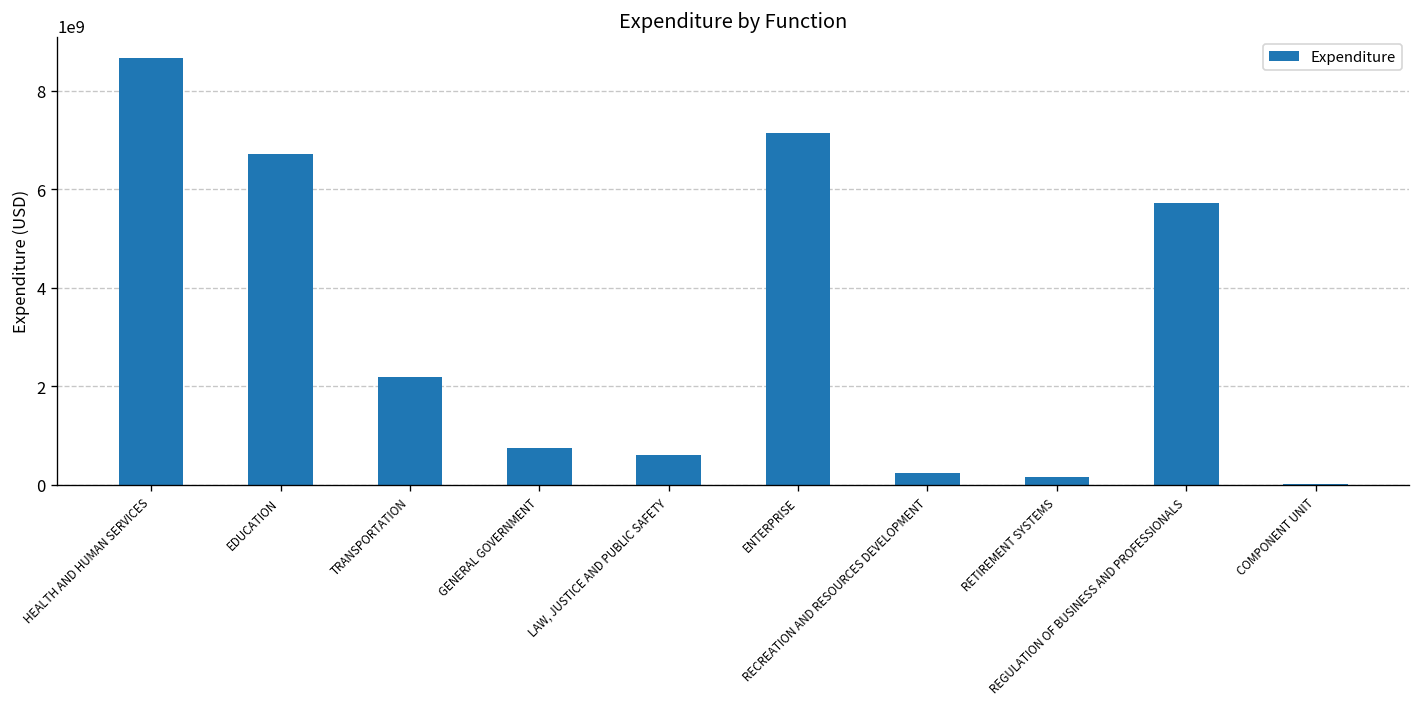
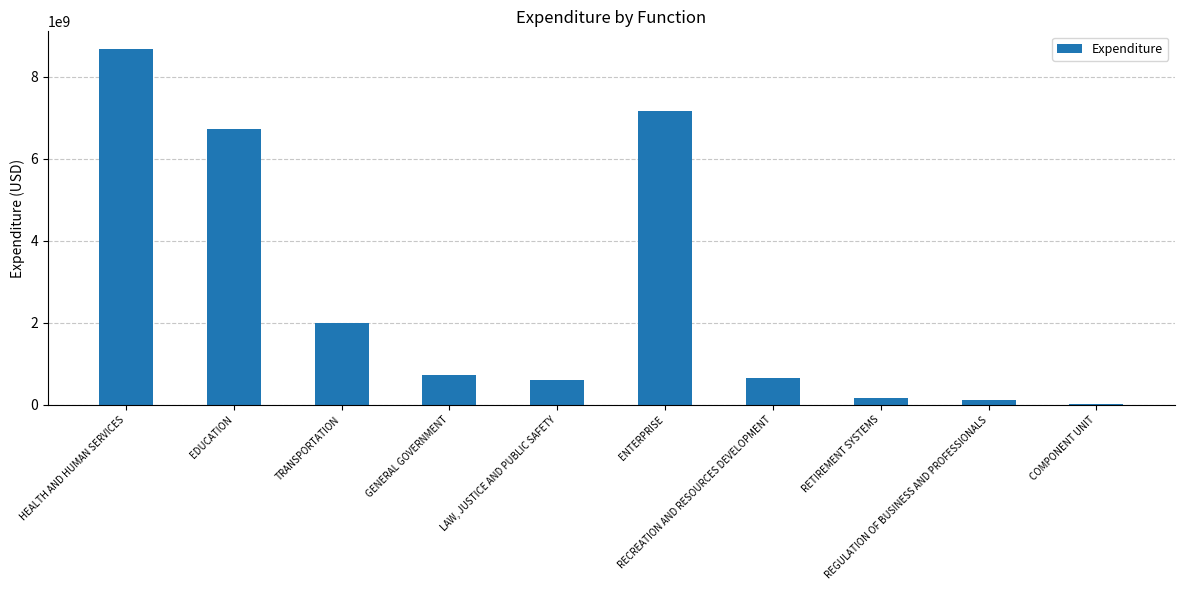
  {
    "HEALTH AND HUMAN SERVICES": 8700000000,
    "EDUCATION": 6700000000,
-   "TRANSPORTATION": 2200000000,
+   "TRANSPORTATION": 2000000000,
    "GENERAL GOVERNMENT": 700000000,
    "LAW, JUSTICE AND PUBLIC SAFETY": 600000000,
    "ENTERPRISE": 7200000000,
-   "RECREATION AND RESOURCES DEVELOPMENT": 200000000,
+   "RECREATION AND RESOURCES DEVELOPMENT": 600000000,
    "RETIREMENT SYSTEMS": 200000000,
-   "REGULATION OF BUSINESS AND PROFESSIONALS": 5700000000
+   "REGULATION OF BUSINESS AND PROFESSIONALS": 100000000
  }
